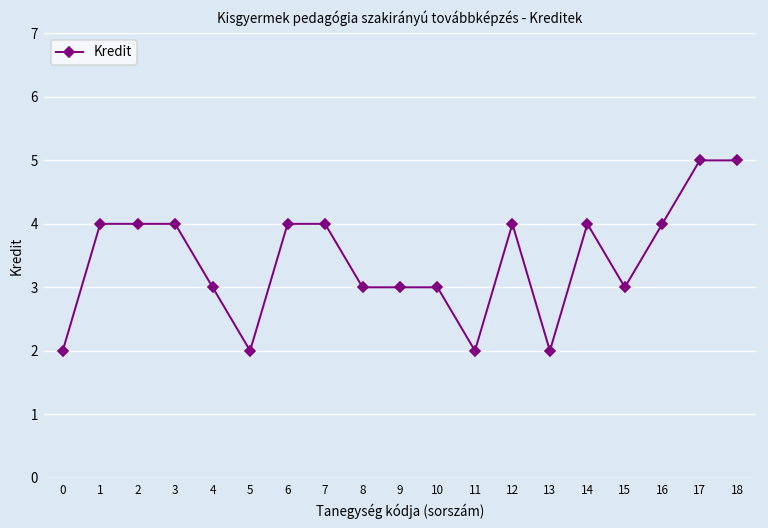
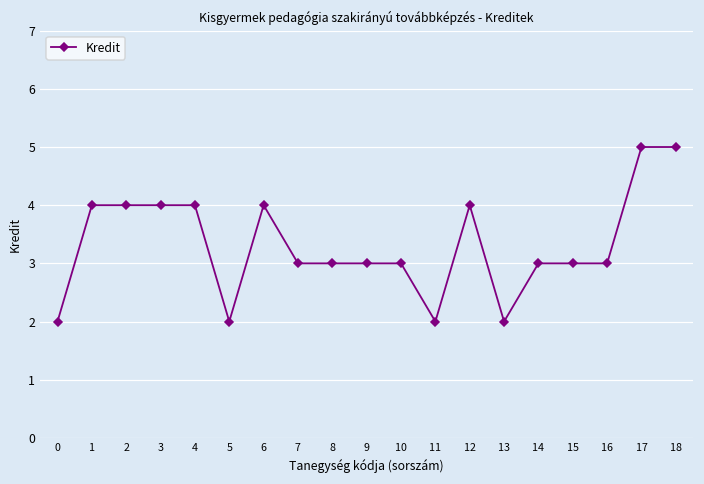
  {
    "0": 2,
    "1": 4,
    "2": 4,
    "3": 4,
-   "4": 3,
+   "4": 4,
    "5": 2,
    "6": 4,
-   "7": 4,
+   "7": 3,
    "8": 3,
    "9": 3,
    "10": 3,
    "11": 2,
    "12": 4,
    "13": 2,
-   "14": 4,
+   "14": 3,
    "15": 3,
-   "16": 4,
+   "16": 3,
    "17": 5,
    "18": 5
  }
